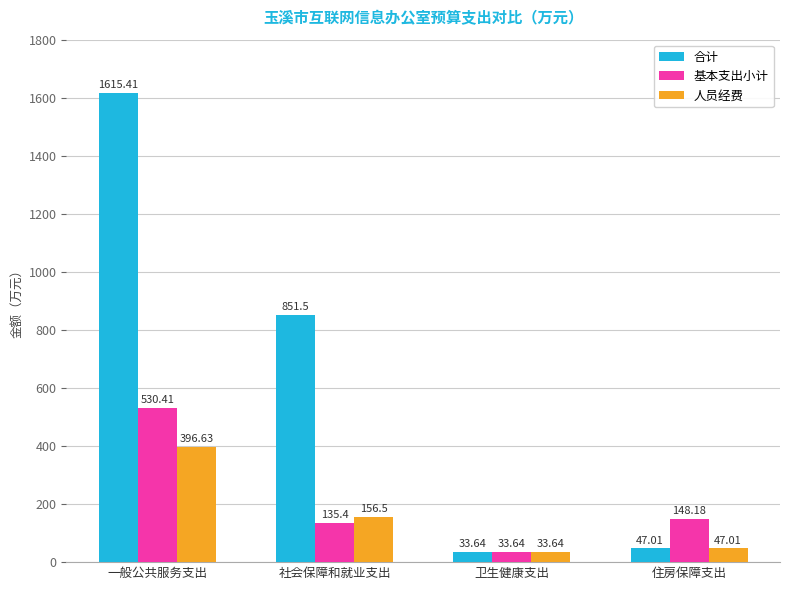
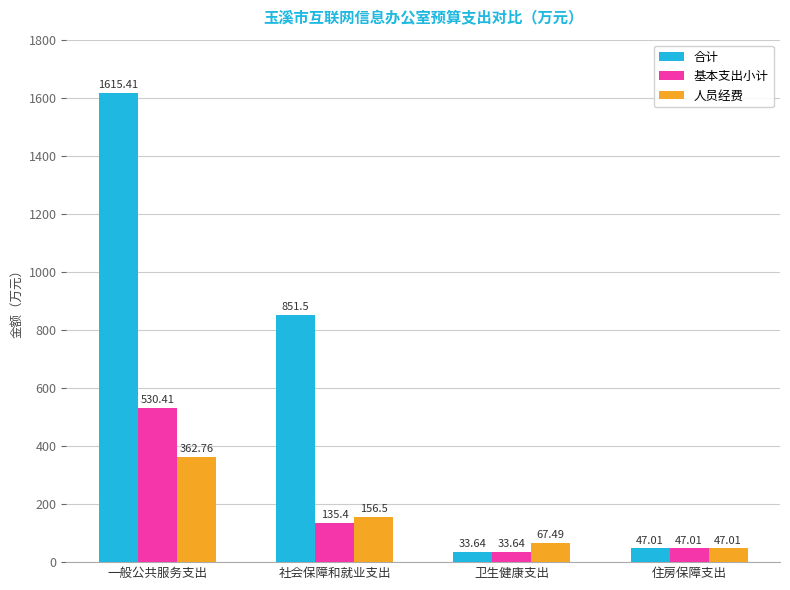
  {
    "合计": {
      "一般公共服务支出": 1615.41,
      "社会保障和就业支出": 851.5,
      "卫生健康支出": 33.64,
      "住房保障支出": 47.01
    },
    "基本支出小计": {
      "一般公共服务支出": 530.41,
      "社会保障和就业支出": 135.4,
      "卫生健康支出": 33.64,
-     "住房保障支出": 148.18
+     "住房保障支出": 47.01
    },
    "人员经费": {
-     "一般公共服务支出": 396.63,
+     "一般公共服务支出": 362.76,
      "社会保障和就业支出": 156.5,
-     "卫生健康支出": 33.64,
+     "卫生健康支出": 67.49,
      "住房保障支出": 47.01
    }
  }
